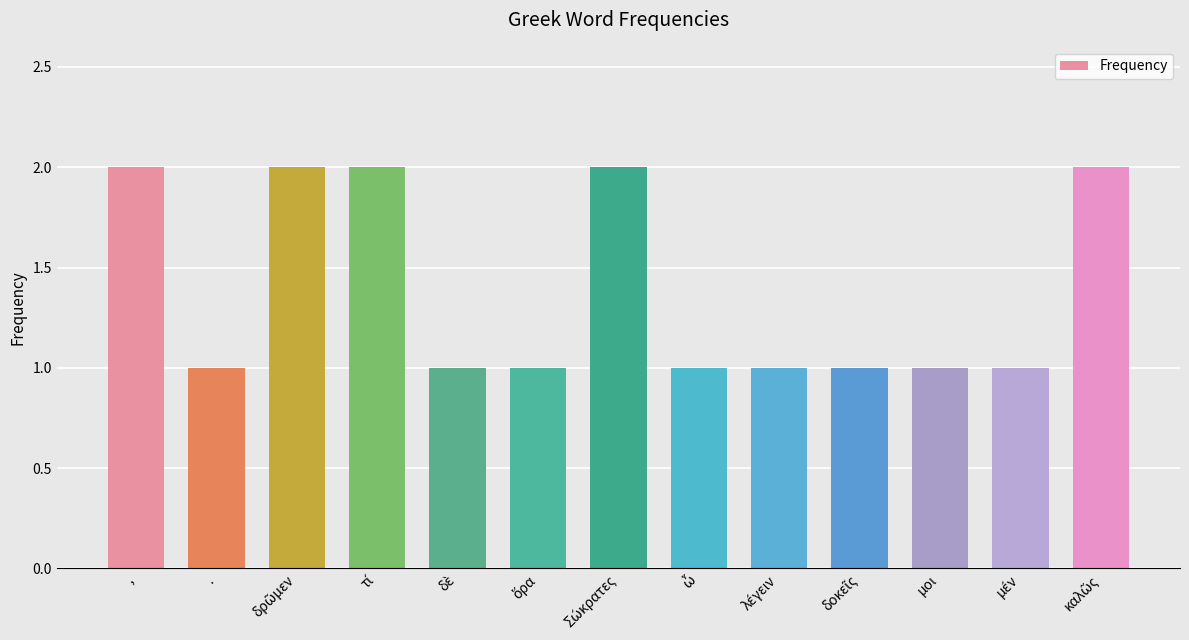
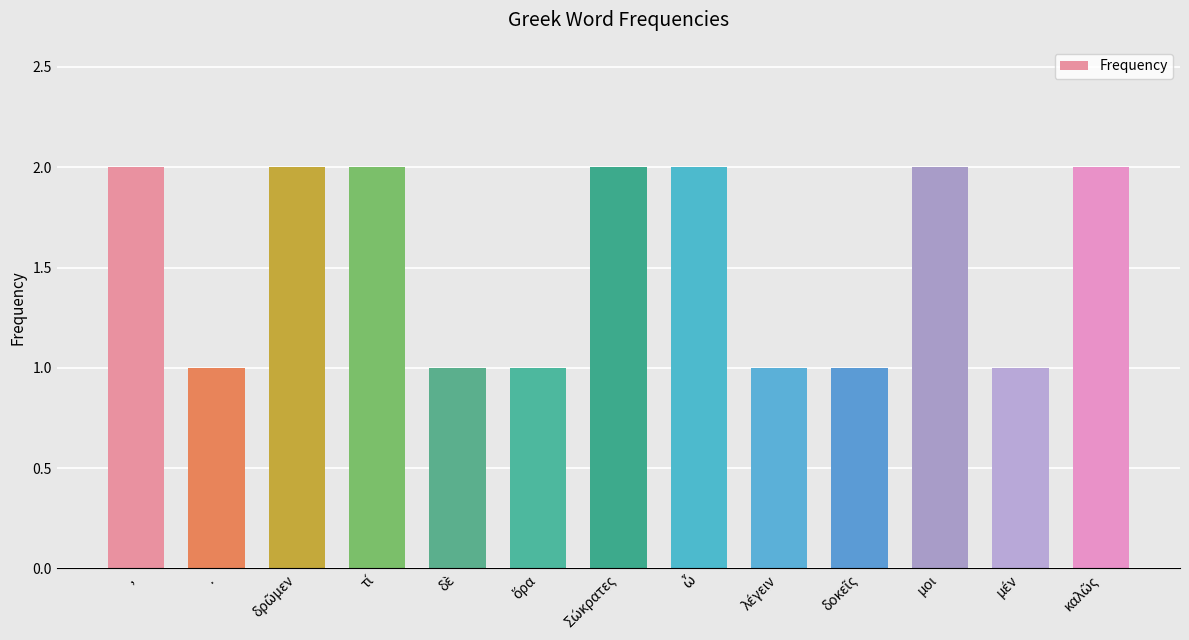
  {
    ",": 2,
    ".": 1,
    "δρῶμεν": 2,
    "τί": 2,
    "δὲ": 1,
    "ὅρα": 1,
    "Σώκρατες": 2,
-   "ὦ": 1,
+   "ὦ": 2,
    "λέγειν": 1,
    "δοκεῖς": 1,
-   "μοι": 1,
+   "μοι": 2,
    "μέν": 1,
    "καλῶς": 2
  }
